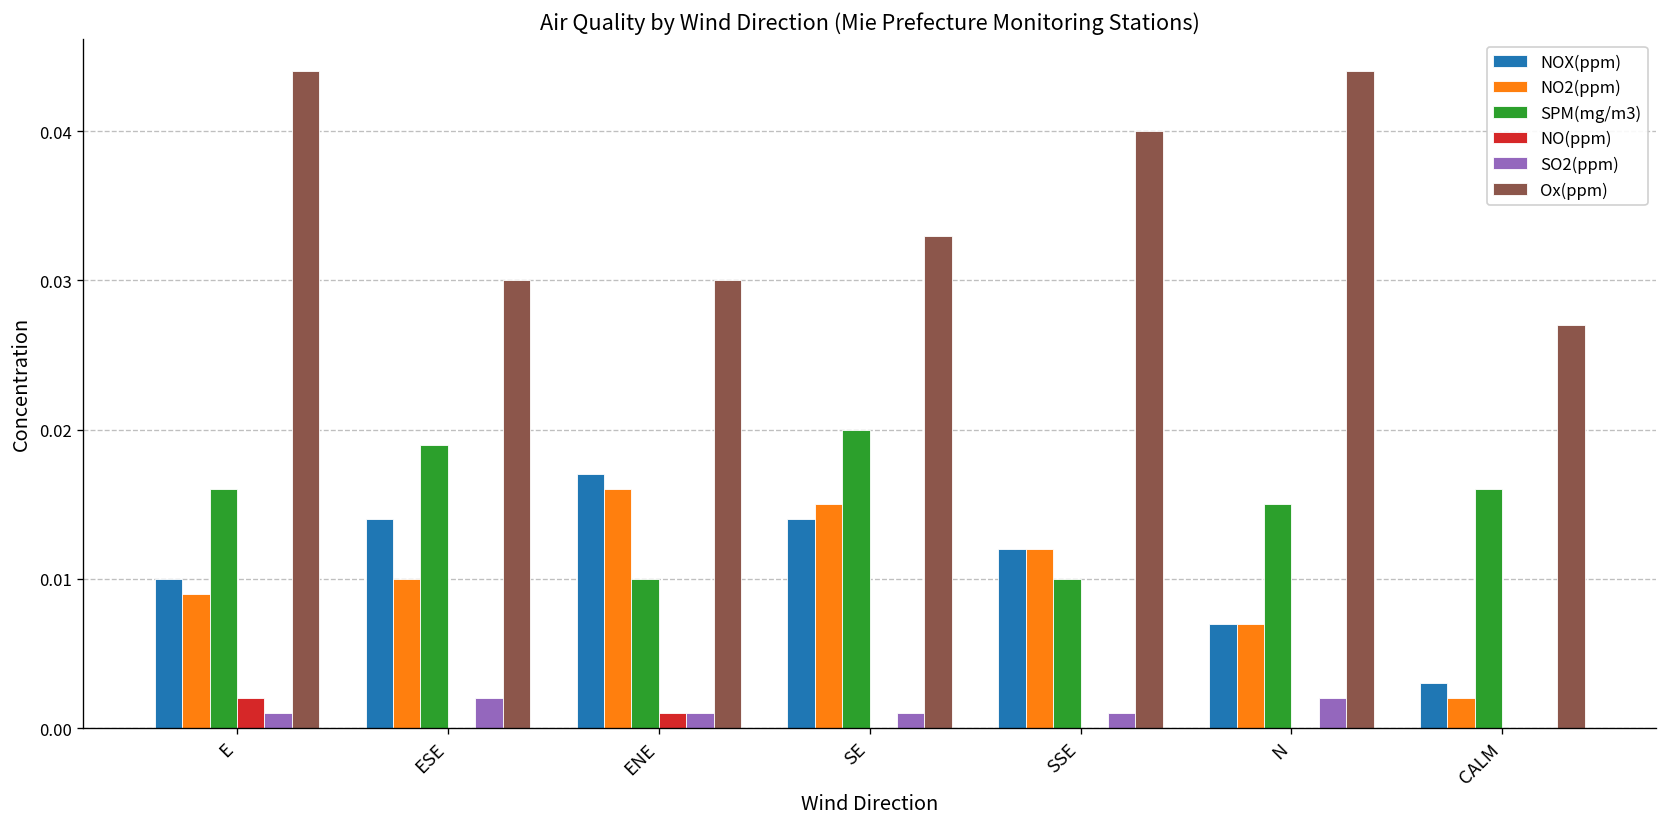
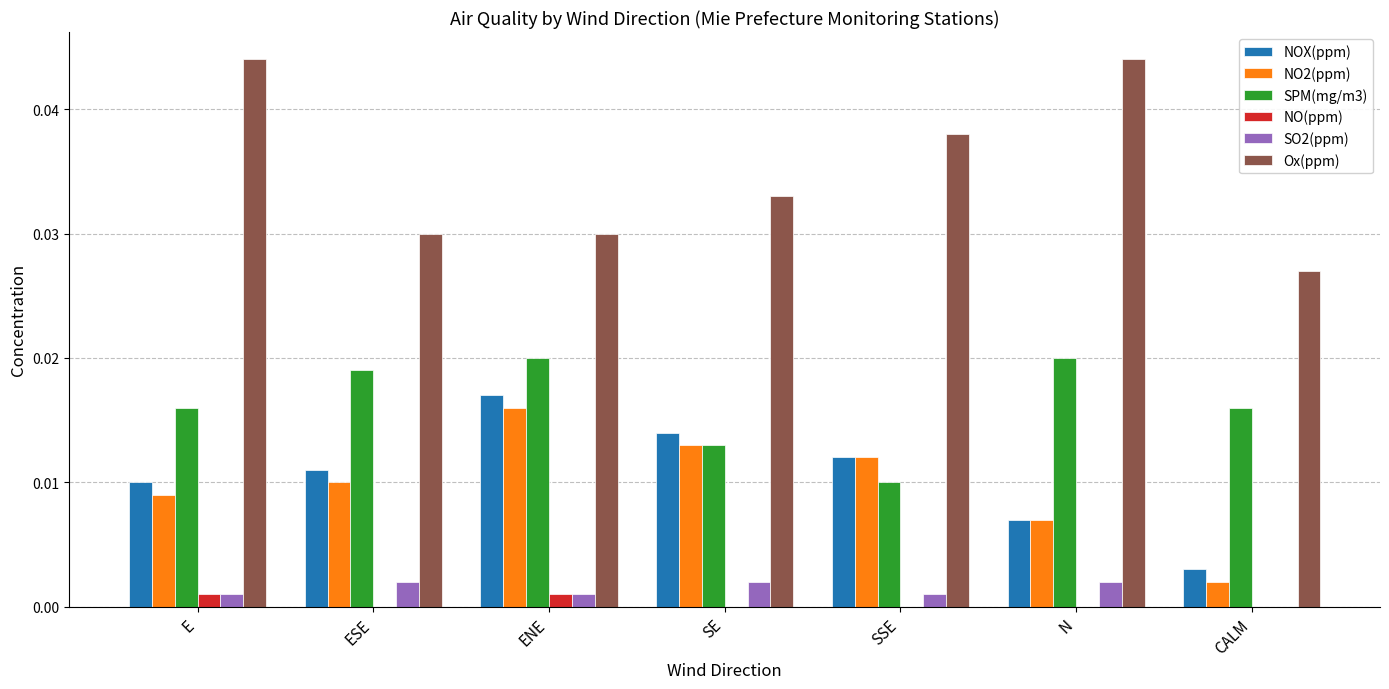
  {
    "NOX(ppm)": {
      "E": 0.010,
-     "ESE": 0.014,
+     "ESE": 0.011,
      "ENE": 0.017,
      "SE": 0.014,
      "SSE": 0.012,
      "N": 0.007,
      "CALM": 0.003
    },
    "NO2(ppm)": {
      "E": 0.009,
      "ESE": 0.010,
      "ENE": 0.016,
-     "SE": 0.015,
+     "SE": 0.013,
      "SSE": 0.012,
      "N": 0.007,
      "CALM": 0.002
    },
    "SPM(mg/m3)": {
      "E": 0.016,
      "ESE": 0.019,
-     "ENE": 0.01,
-     "SE": 0.020,
+     "ENE": 0.02,
+     "SE": 0.013,
      "SSE": 0.010,
-     "N": 0.015,
+     "N": 0.020,
      "CALM": 0.016
    },
    "NO(ppm)": {
-     "E": 0.002,
+     "E": 0.001,
      "ESE": 0.000,
      "ENE": 0.001,
      "SE": 0.000,
      "SSE": 0.000,
      "N": 0.000,
      "CALM": 0.000
    },
    "SO2(ppm)": {
      "E": 0.001,
      "ESE": 0.002,
      "ENE": 0.001,
-     "SE": 0.001,
+     "SE": 0.002,
      "SSE": 0.001,
      "N": 0.002,
      "CALM": 0.000
    },
    "Ox(ppm)": {
      "E": 0.044,
      "ESE": 0.030,
      "ENE": 0.030,
      "SE": 0.033,
-     "SSE": 0.040,
+     "SSE": 0.038,
      "N": 0.044,
      "CALM": 0.027
    }
  }
